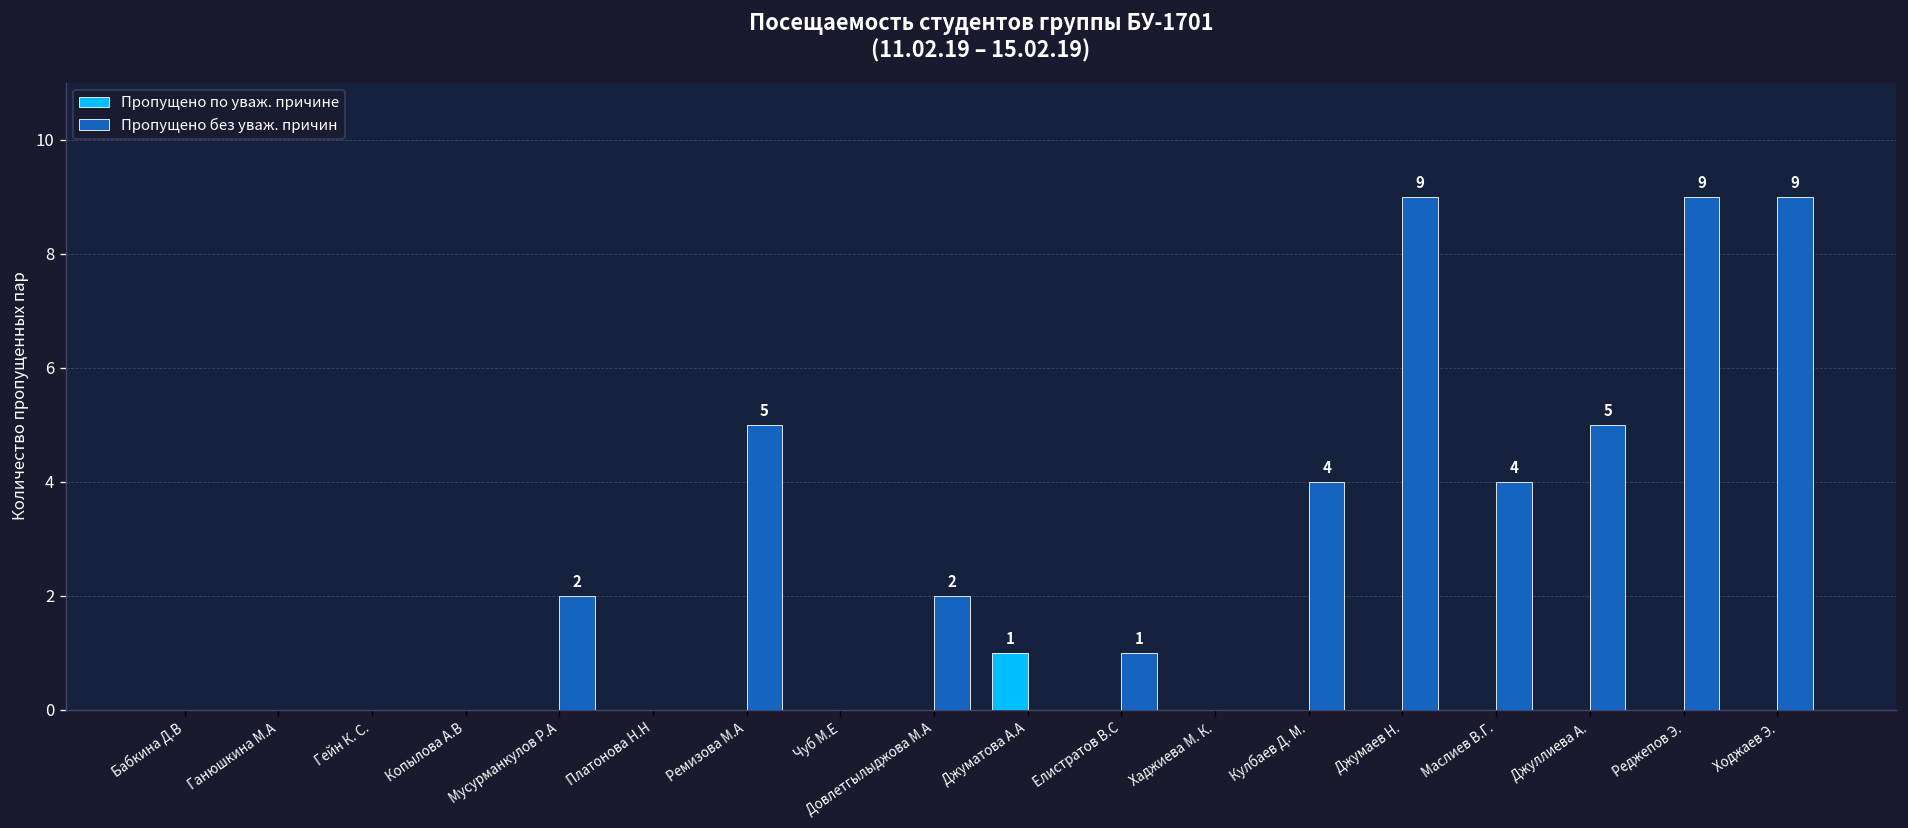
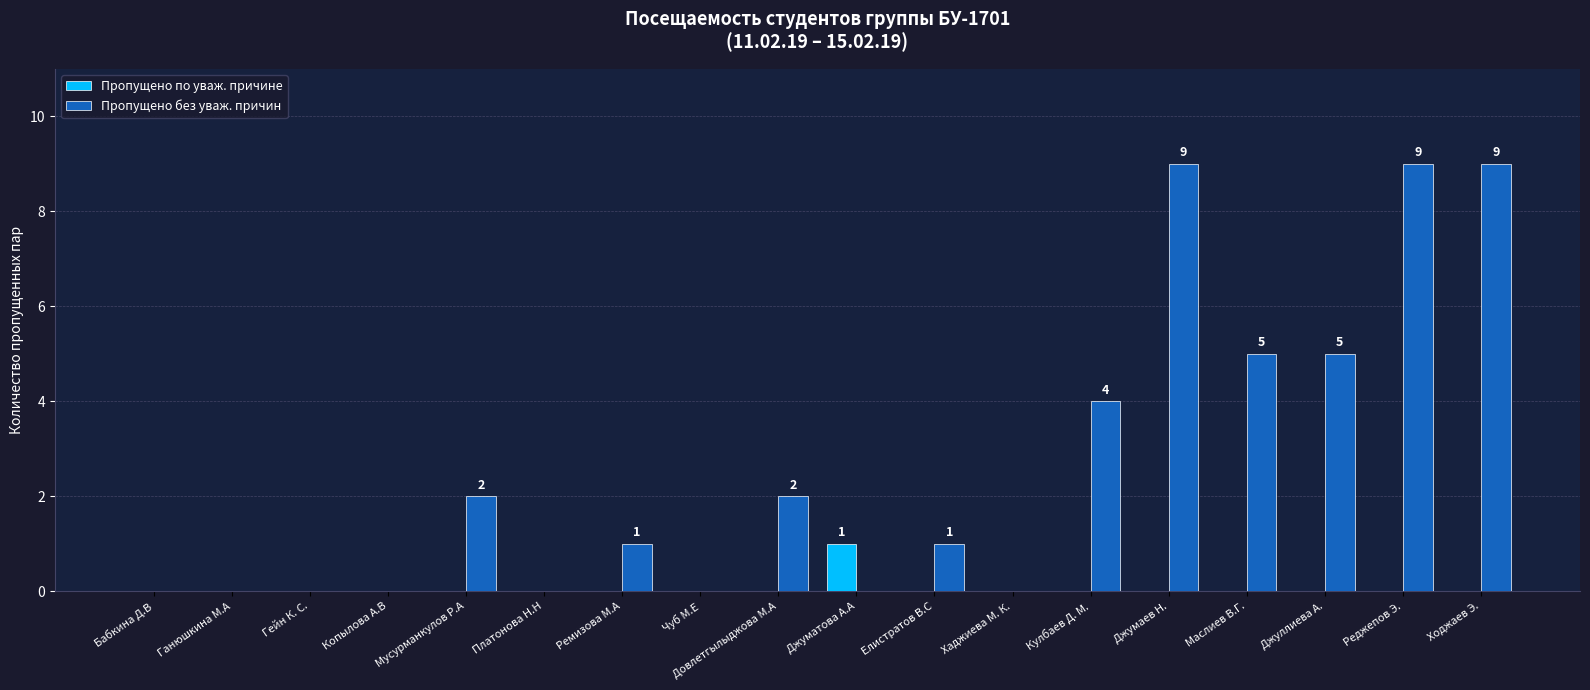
  {
    "Пропущено по уваж. причине": {
      "Джуматова А.А": 1
    },
    "Пропущено без уваж. причин": {
      "Мусурманкулов Р.А": 2,
-     "Ремизова М.А": 5,
+     "Ремизова М.А": 1,
      "Довлетгылыджова М.А": 2,
      "Елистратов В.С": 1,
      "Кулбаев Д. М.": 4,
      "Джумаев Н.": 9,
-     "Маслиев В.Г.": 4,
+     "Маслиев В.Г.": 5,
      "Джуллиева А.": 5,
      "Реджепов Э.": 9,
      "Ходжаев Э.": 9
    }
  }
